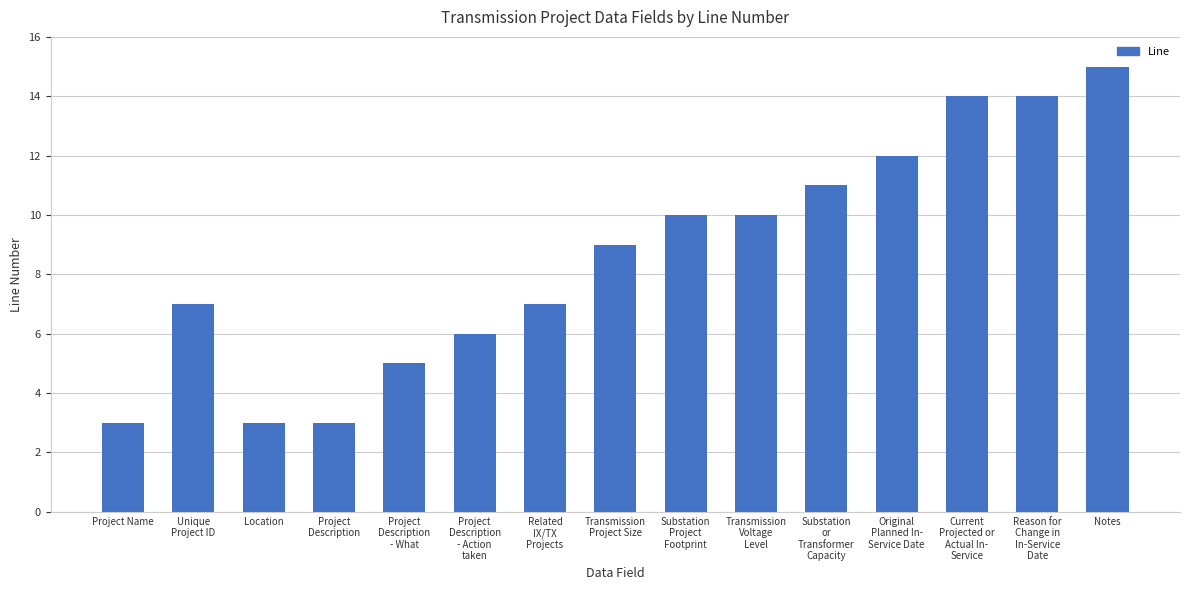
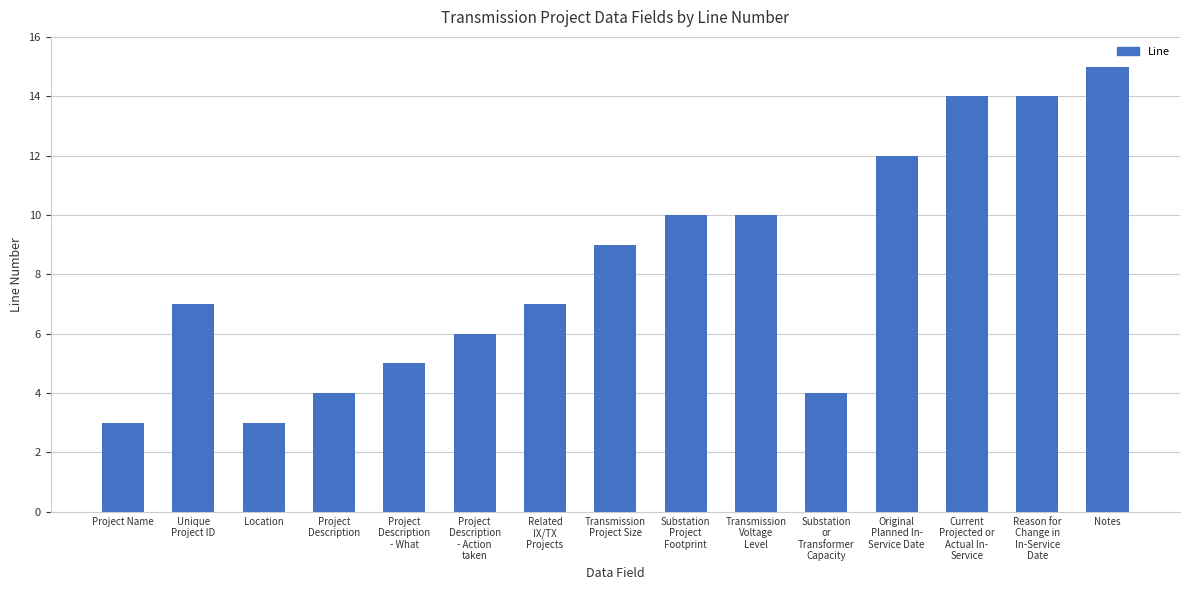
  {
    "Project Name": 3,
    "Unique Project ID": 7,
    "Location": 3,
-   "Project Description": 3,
+   "Project Description": 4,
    "Project Description - What": 5,
    "Project Description - Action taken": 6,
    "Related IX/TX Projects": 7,
    "Transmission Project Size": 9,
    "Substation Project Footprint": 10,
    "Transmission Voltage Level": 10,
-   "Substation or Transformer Capacity": 11,
+   "Substation or Transformer Capacity": 4,
    "Original Planned In- Service Date": 12,
    "Current Projected or Actual In- Service": 14,
    "Reason for Change in In-Service Date": 14,
    "Notes": 15
  }
